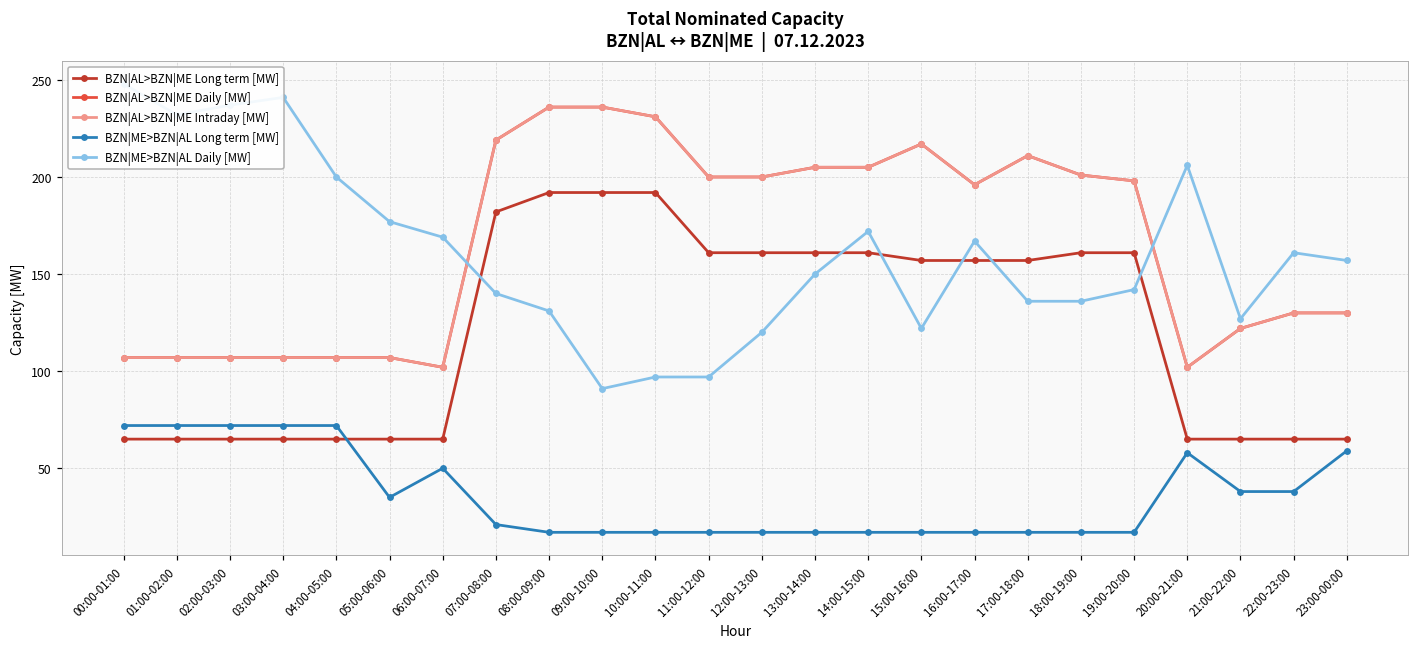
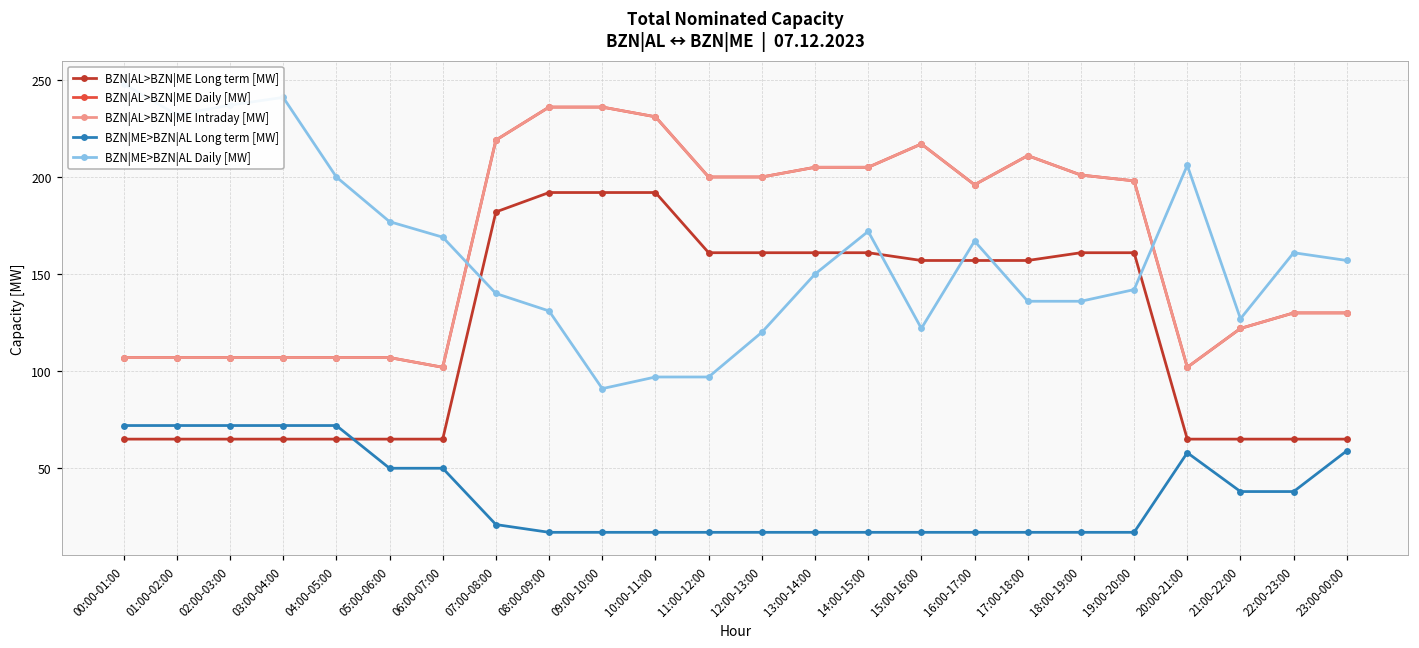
  {
    "BZN|AL>BZN|ME Long term [MW]": {
      "00:00-01:00": 65,
      "01:00-02:00": 65,
      "02:00-03:00": 65,
      "03:00-04:00": 65,
      "04:00-05:00": 65,
      "05:00-06:00": 65,
      "06:00-07:00": 65,
      "07:00-08:00": 182,
      "08:00-09:00": 192,
      "09:00-10:00": 192,
      "10:00-11:00": 192,
      "11:00-12:00": 161,
      "12:00-13:00": 161,
      "13:00-14:00": 161,
      "14:00-15:00": 161,
      "15:00-16:00": 157,
      "16:00-17:00": 157,
      "17:00-18:00": 157,
      "18:00-19:00": 161,
      "19:00-20:00": 161,
      "20:00-21:00": 65,
      "21:00-22:00": 65,
      "22:00-23:00": 65,
      "23:00-00:00": 65
    },
    "BZN|AL>BZN|ME Intraday [MW]": {
      "00:00-01:00": 107,
      "01:00-02:00": 107,
      "02:00-03:00": 107,
      "03:00-04:00": 107,
      "04:00-05:00": 107,
      "05:00-06:00": 107,
      "06:00-07:00": 102,
      "07:00-08:00": 219,
      "08:00-09:00": 236,
      "09:00-10:00": 236,
      "10:00-11:00": 231,
      "11:00-12:00": 200,
      "12:00-13:00": 200,
      "13:00-14:00": 205,
      "14:00-15:00": 205,
      "15:00-16:00": 217,
      "16:00-17:00": 196,
      "17:00-18:00": 211,
      "18:00-19:00": 201,
      "19:00-20:00": 198,
      "20:00-21:00": 102,
      "21:00-22:00": 122,
      "22:00-23:00": 130,
      "23:00-00:00": 130
    },
    "BZN|ME>BZN|AL Long term [MW]": {
      "00:00-01:00": 72,
      "01:00-02:00": 72,
      "02:00-03:00": 72,
      "03:00-04:00": 72,
      "04:00-05:00": 72,
-     "05:00-06:00": 35,
+     "05:00-06:00": 50,
      "06:00-07:00": 50,
      "07:00-08:00": 21,
      "08:00-09:00": 17,
      "09:00-10:00": 17,
      "10:00-11:00": 17,
      "11:00-12:00": 17,
      "12:00-13:00": 17,
      "13:00-14:00": 17,
      "14:00-15:00": 17,
      "15:00-16:00": 17,
      "16:00-17:00": 17,
      "17:00-18:00": 17,
      "18:00-19:00": 17,
      "19:00-20:00": 17,
      "20:00-21:00": 58,
      "21:00-22:00": 38,
      "22:00-23:00": 38,
      "23:00-00:00": 59
    },
    "BZN|ME>BZN|AL Daily [MW]": {
      "04:00-05:00": 200,
      "05:00-06:00": 177,
      "06:00-07:00": 169,
      "07:00-08:00": 140,
      "08:00-09:00": 131,
      "09:00-10:00": 91,
      "10:00-11:00": 97,
      "11:00-12:00": 97,
      "12:00-13:00": 120,
      "13:00-14:00": 150,
      "14:00-15:00": 172,
      "15:00-16:00": 122,
      "16:00-17:00": 167,
      "17:00-18:00": 136,
      "18:00-19:00": 136,
      "19:00-20:00": 142,
      "20:00-21:00": 206,
      "21:00-22:00": 127,
      "22:00-23:00": 161,
      "23:00-00:00": 157
    }
  }
